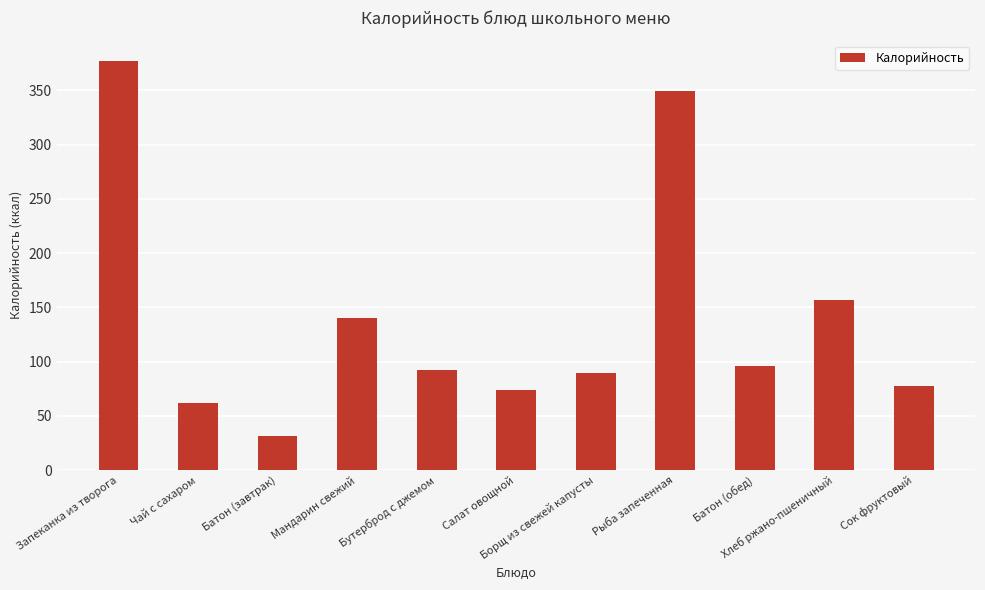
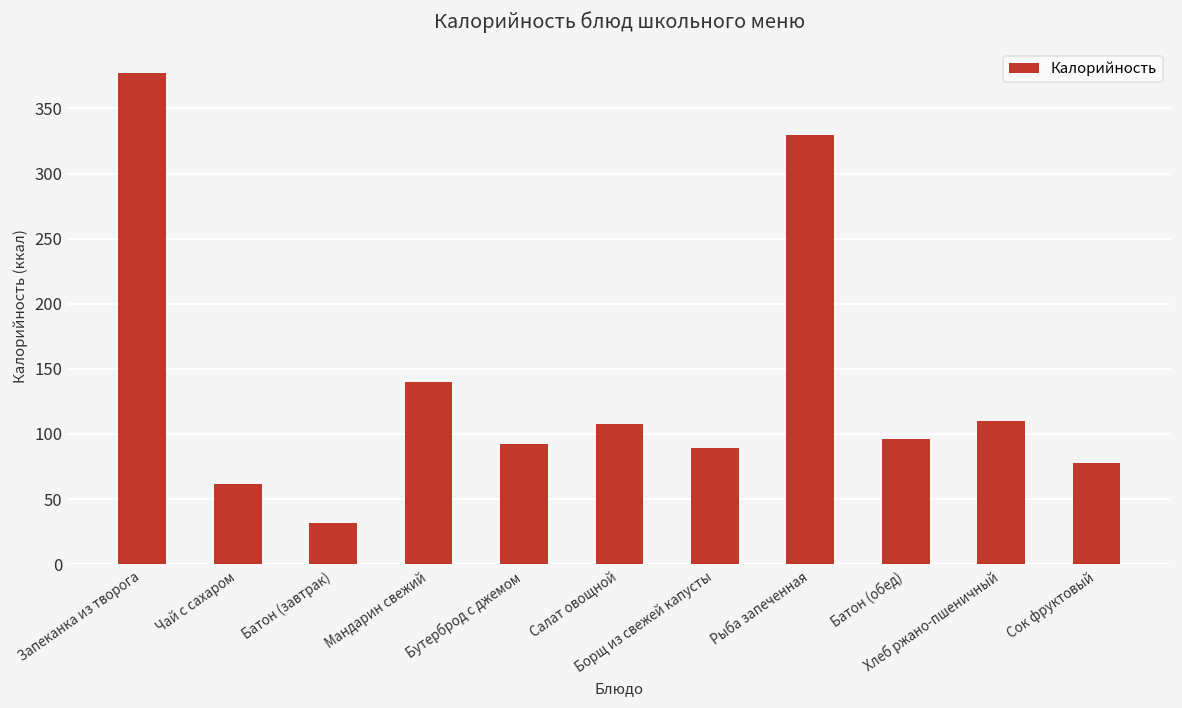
  {
    "Запеканка из творога": 377,
    "Чай с сахаром": 62,
    "Батон (завтрак)": 31,
    "Мандарин свежий": 140,
    "Бутерброд с джемом": 92,
-   "Салат овощной": 74,
+   "Салат овощной": 107,
    "Борщ из свежей капусты": 89,
-   "Рыба запеченная": 349,
+   "Рыба запеченная": 329,
    "Батон (обед)": 96,
-   "Хлеб ржано-пшеничный": 157,
+   "Хлеб ржано-пшеничный": 110,
    "Сок фруктовый": 78
  }
